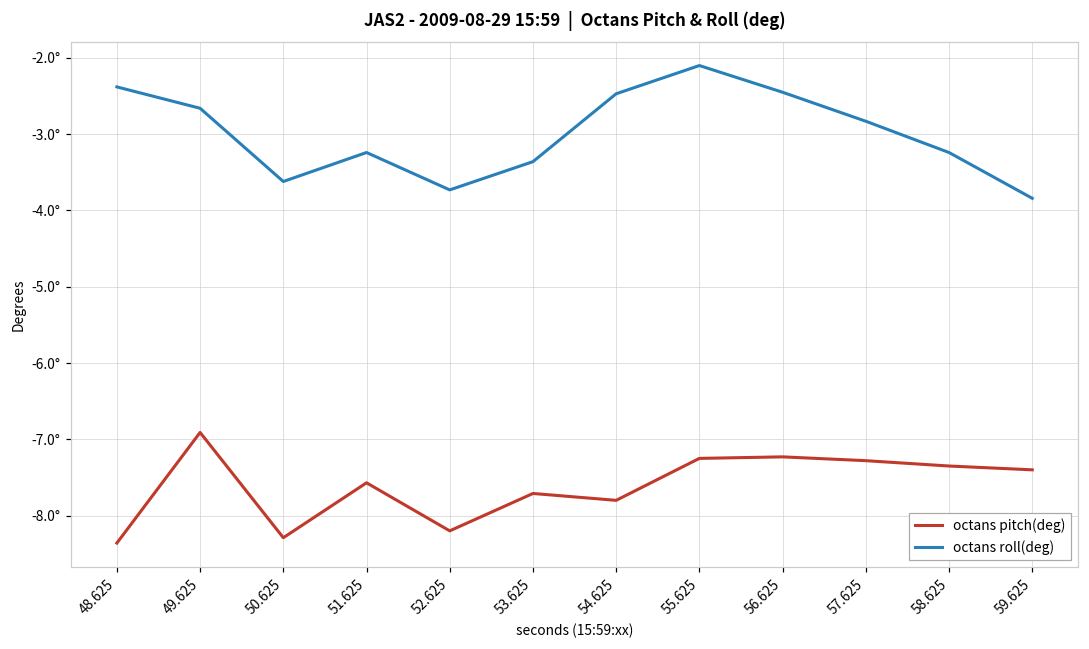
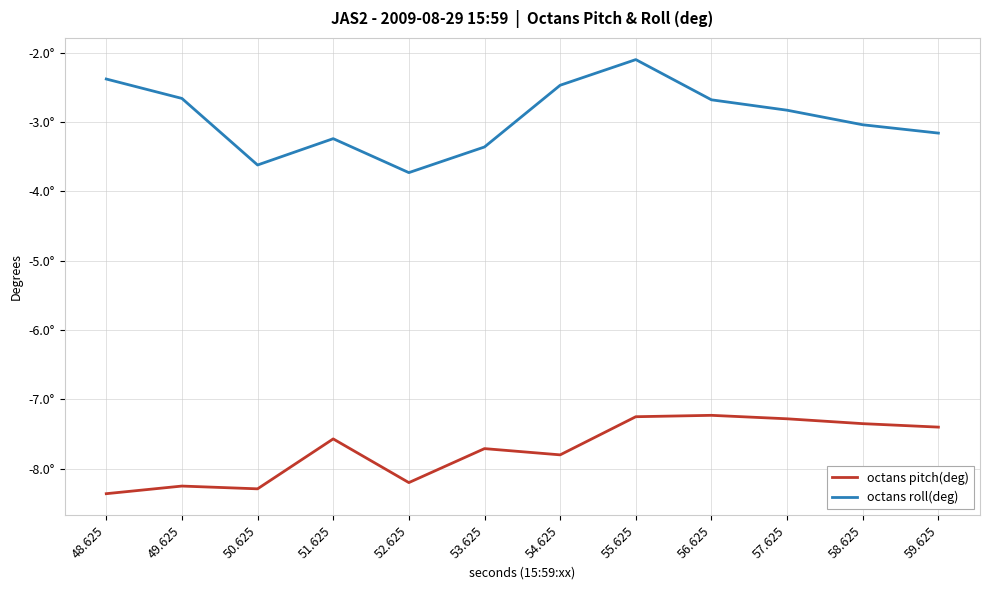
  {
    "octans pitch(deg)": {
      "48.625": "-8.4°",
-     "49.625": "-6.9°",
+     "49.625": "-8.3°",
      "50.625": "-8.3°",
      "51.625": "-7.6°",
      "52.625": "-8.2°",
      "53.625": "-7.7°",
      "54.625": "-7.8°",
      "55.625": "-7.3°",
      "56.625": "-7.2°",
      "57.625": "-7.3°",
      "58.625": "-7.4°",
      "59.625": "-7.4°"
    },
    "octans roll(deg)": {
      "48.625": "-2.4°",
      "49.625": "-2.7°",
      "50.625": "-3.6°",
      "51.625": "-3.2°",
      "52.625": "-3.7°",
      "53.625": "-3.4°",
      "54.625": "-2.5°",
      "55.625": "-2.1°",
-     "56.625": "-2.5°",
+     "56.625": "-2.7°",
      "57.625": "-2.8°",
-     "58.625": "-3.2°",
-     "59.625": "-3.8°"
+     "58.625": "-3.0°",
+     "59.625": "-3.2°"
    }
  }
